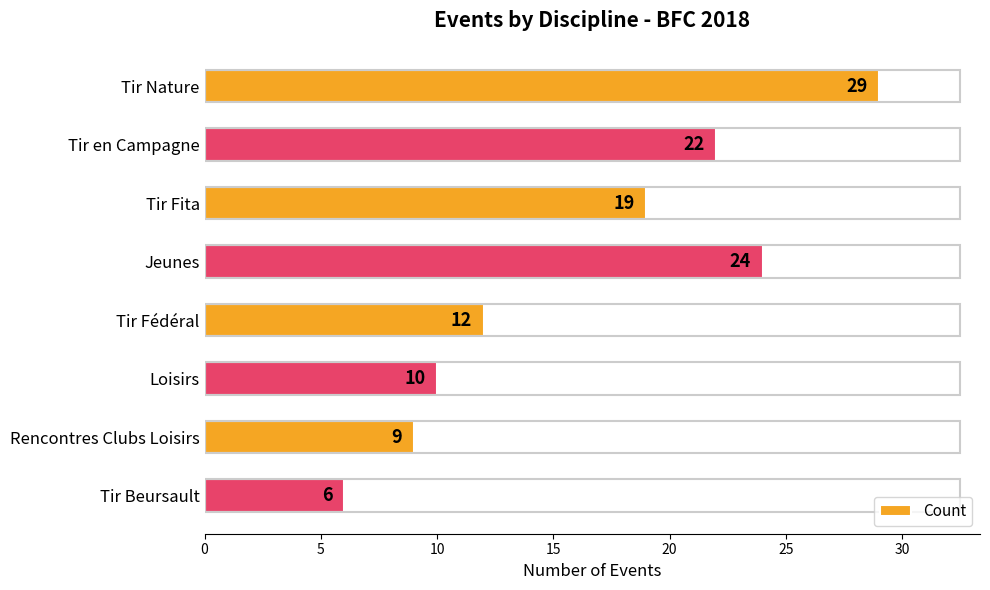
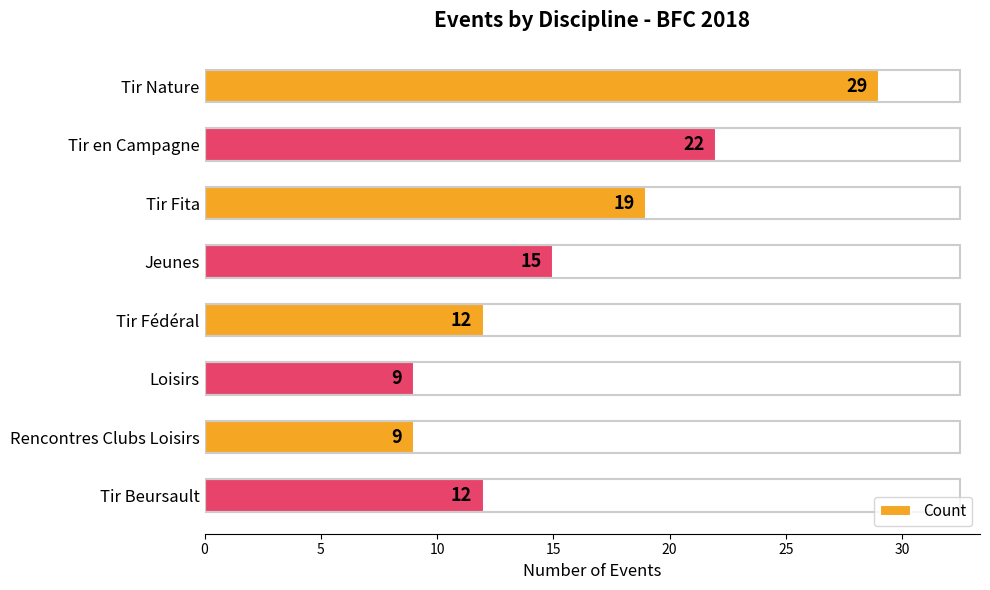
  {
    "Tir Nature": 29,
    "Tir en Campagne": 22,
    "Tir Fita": 19,
-   "Jeunes": 24,
+   "Jeunes": 15,
    "Tir Fédéral": 12,
-   "Loisirs": 10,
+   "Loisirs": 9,
    "Rencontres Clubs Loisirs": 9,
-   "Tir Beursault": 6
+   "Tir Beursault": 12
  }
